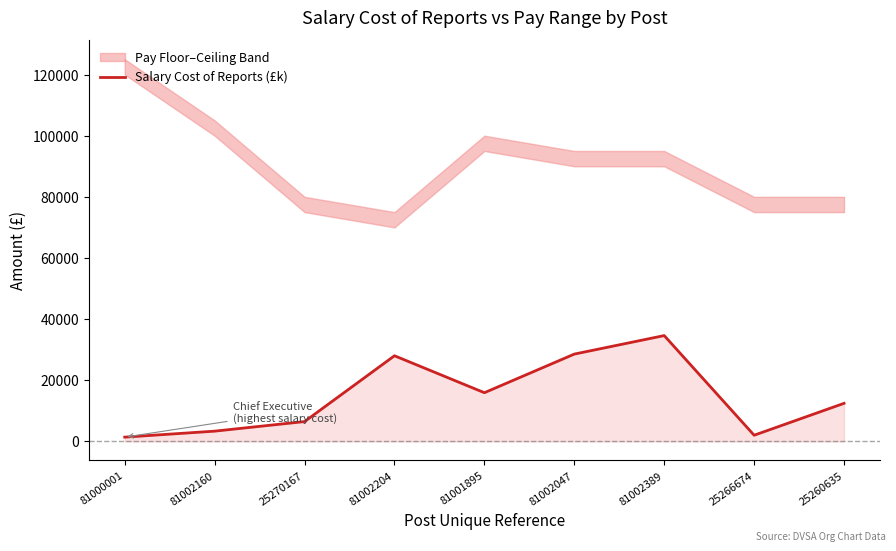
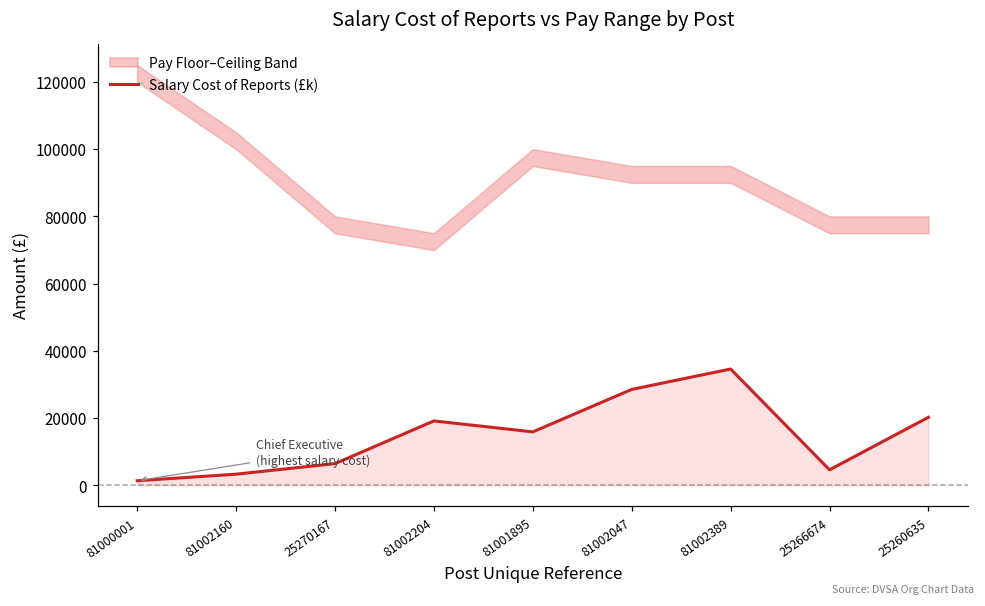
  {
    "Salary Cost of Reports (£k)": {
      "81000001": 1000,
      "81002160": 3000,
      "25270167": 6000,
-     "81002204": 28000,
+     "81002204": 19000,
      "81001895": 16000,
      "81002047": 29000,
      "81002389": 35000,
-     "25266674": 2000,
-     "25260635": 12000
+     "25266674": 5000,
+     "25260635": 20000
    }
  }
